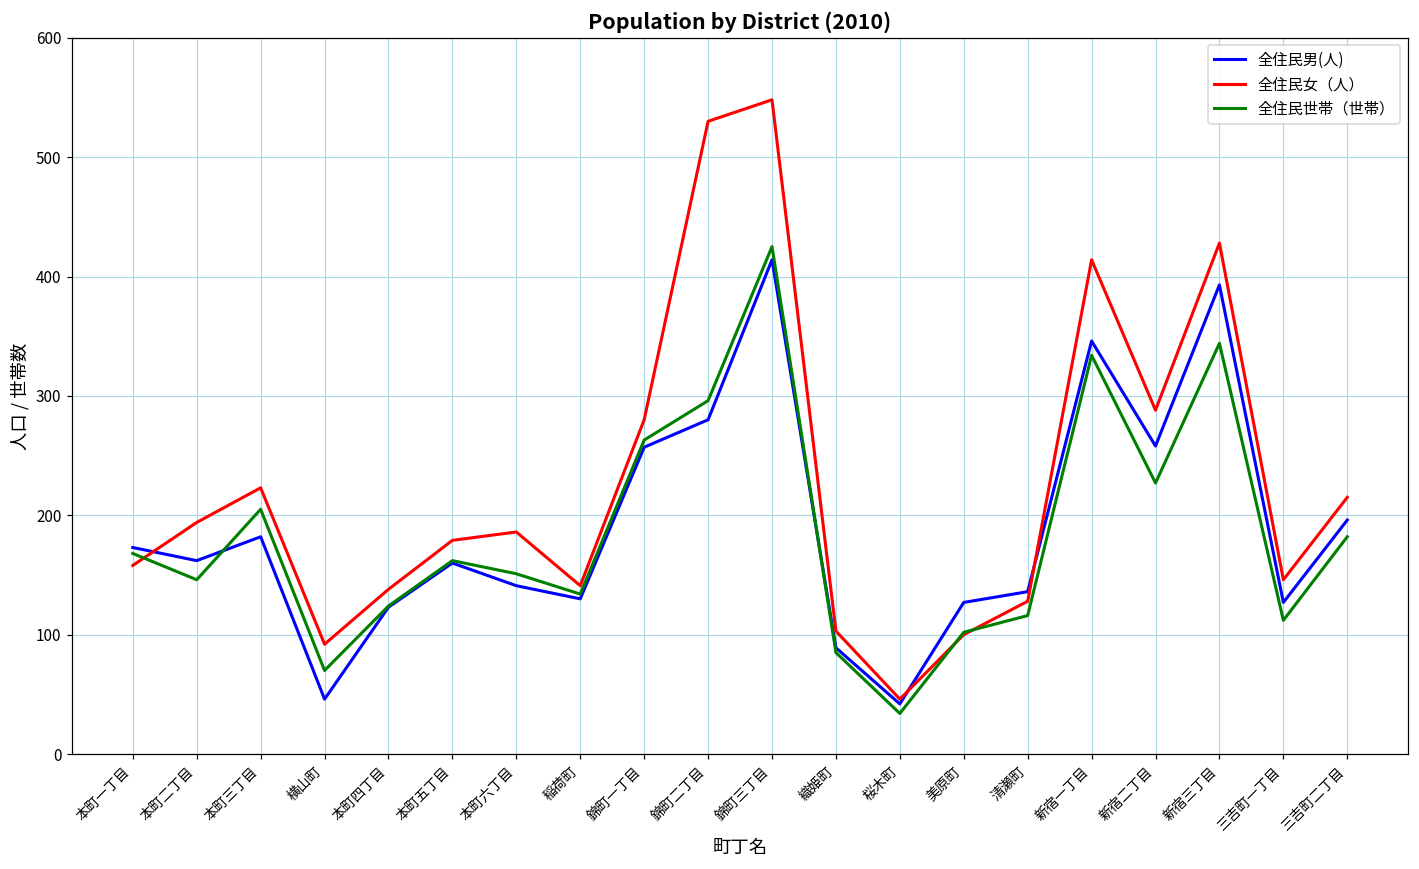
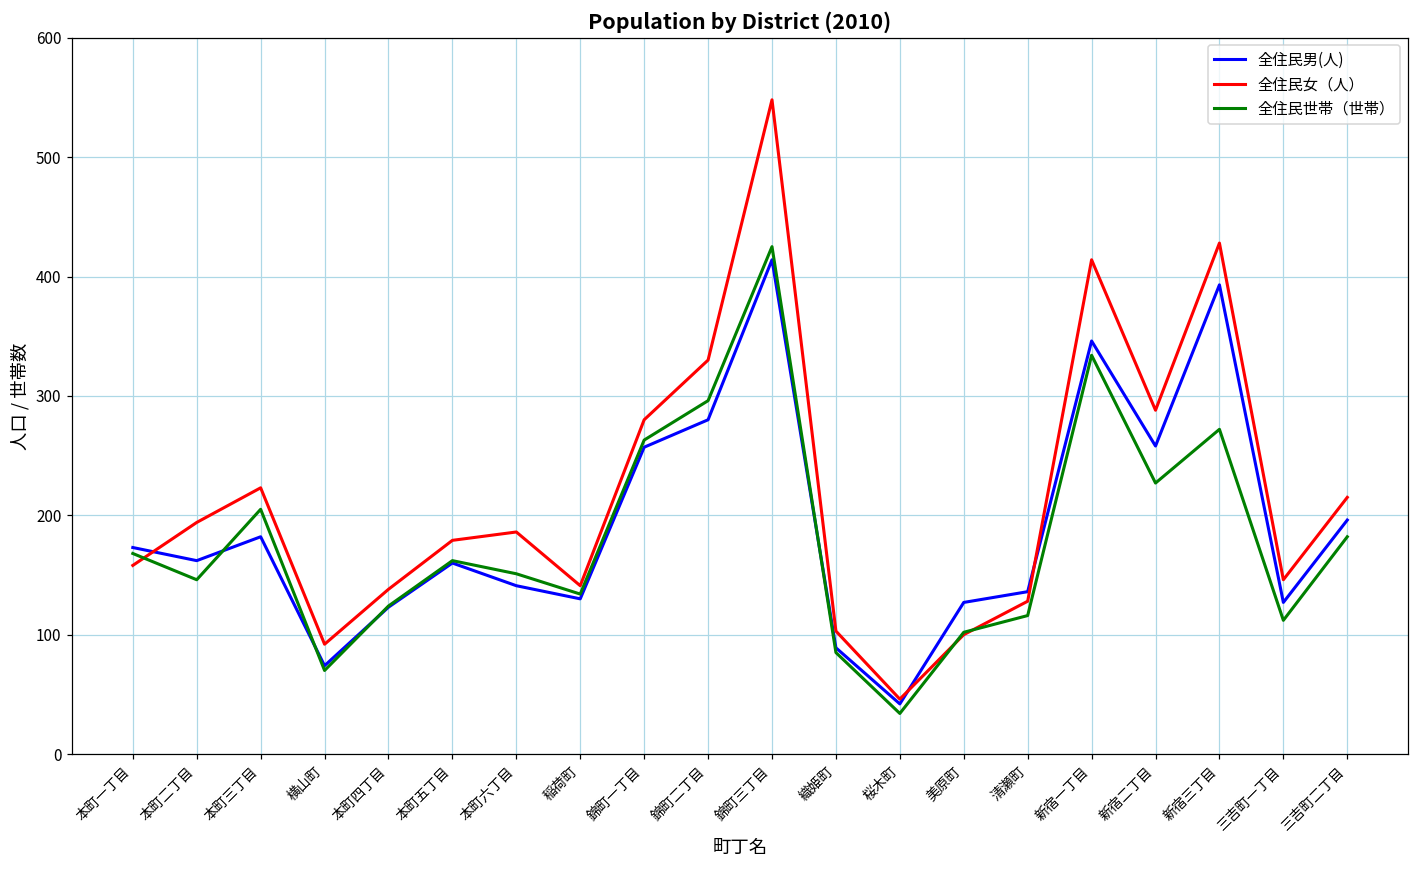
  {
    "全住民男(人)": {
      "本町一丁目": 173,
      "本町二丁目": 162,
      "本町三丁目": 182,
-     "横山町": 46,
+     "横山町": 74,
      "本町六丁目": 141,
      "稲荷町": 130,
      "錦町一丁目": 257,
      "錦町二丁目": 280,
      "錦町三丁目": 414,
      "織姫町": 89,
      "桜木町": 42,
      "美原町": 127,
      "清瀬町": 136,
      "新宿一丁目": 346,
      "新宿二丁目": 258,
      "新宿三丁目": 393,
      "三吉町一丁目": 127,
      "三吉町二丁目": 196
    },
    "全住民女（人）": {
      "本町一丁目": 158,
      "本町二丁目": 194,
      "本町三丁目": 223,
      "横山町": 92,
      "本町四丁目": 138,
      "本町五丁目": 179,
      "本町六丁目": 186,
      "稲荷町": 141,
      "錦町一丁目": 280,
-     "錦町二丁目": 530,
+     "錦町二丁目": 330,
      "錦町三丁目": 548,
      "織姫町": 103,
      "桜木町": 46,
      "清瀬町": 128,
      "新宿一丁目": 414,
      "新宿二丁目": 288,
      "新宿三丁目": 428,
      "三吉町一丁目": 146,
      "三吉町二丁目": 215
    },
    "全住民世帯（世帯）": {
      "本町一丁目": 168,
      "本町二丁目": 146,
      "本町三丁目": 205,
      "横山町": 70,
      "本町六丁目": 151,
      "稲荷町": 134,
      "錦町一丁目": 263,
      "錦町二丁目": 296,
      "錦町三丁目": 425,
      "織姫町": 85,
      "桜木町": 34,
      "清瀬町": 116,
      "新宿一丁目": 334,
      "新宿二丁目": 227,
-     "新宿三丁目": 344,
+     "新宿三丁目": 272,
      "三吉町一丁目": 112,
      "三吉町二丁目": 182
    }
  }
